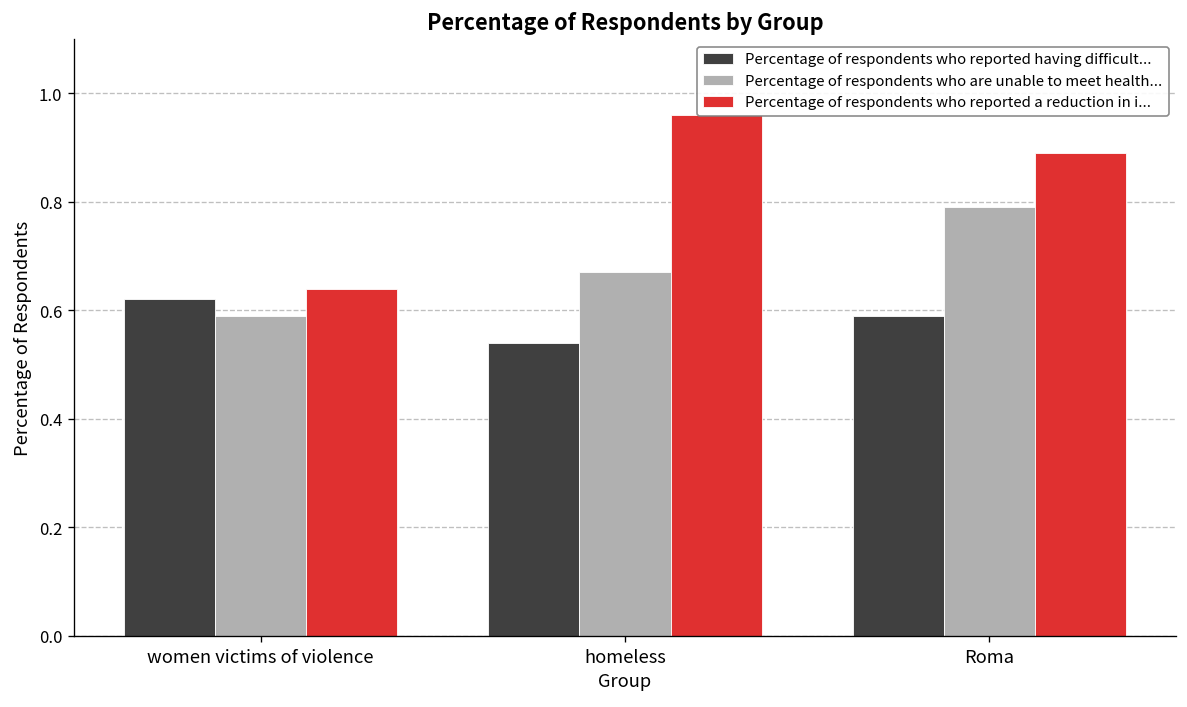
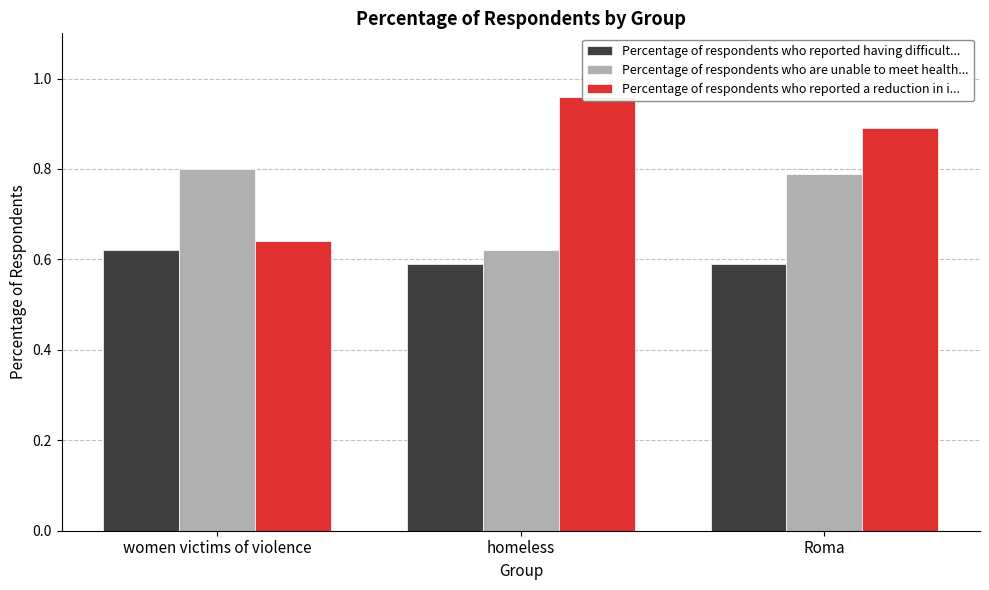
  {
    "Percentage of respondents who reported having difficult...": {
      "women victims of violence": 0.62,
-     "homeless": 0.54,
+     "homeless": 0.59,
      "Roma": 0.59
    },
    "Percentage of respondents who are unable to meet health...": {
-     "women victims of violence": 0.59,
-     "homeless": 0.67,
+     "women victims of violence": 0.80,
+     "homeless": 0.62,
      "Roma": 0.79
    },
    "Percentage of respondents who reported a reduction in i...": {
      "women victims of violence": 0.64,
      "Roma": 0.89
    }
  }
